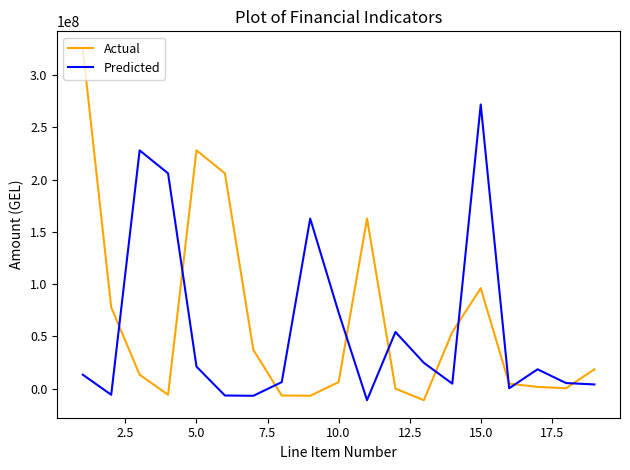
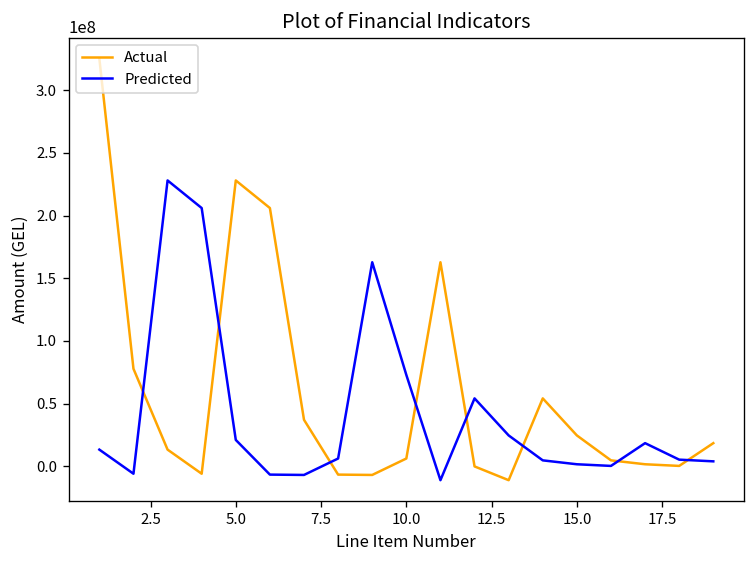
  {
    "Actual": {
      "5.0": 228000000,
      "10.0": 6000000,
-     "15.0": 96000000
+     "15.0": 25000000
    },
    "Predicted": {
      "5.0": 21000000,
      "10.0": 73000000,
-     "15.0": 272000000
+     "15.0": 2000000
    }
  }
